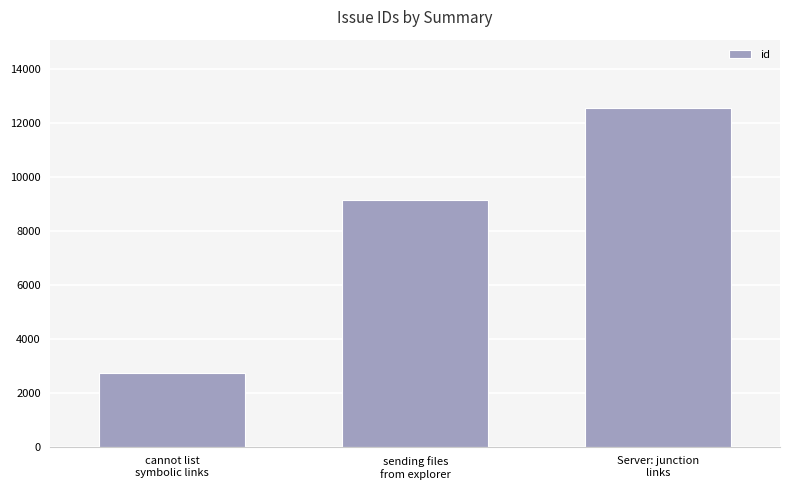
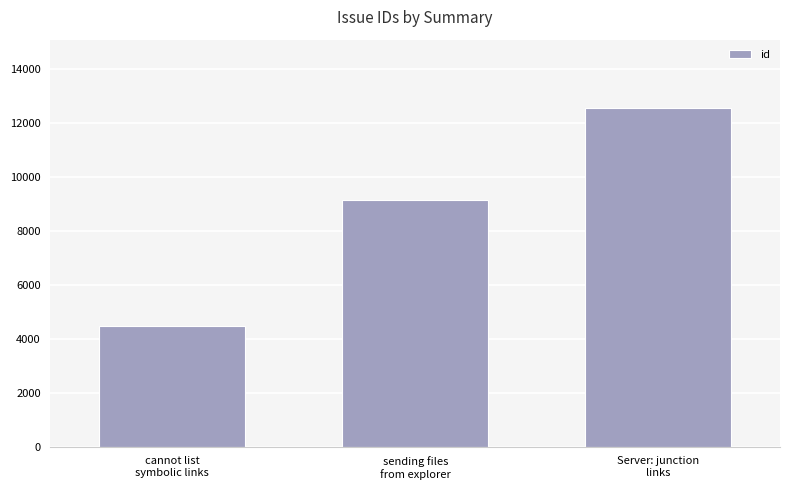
  {
-   "cannot list symbolic links": 2700,
+   "cannot list symbolic links": 4500,
    "sending files from explorer": 9100,
    "Server: junction links": 12600
  }
